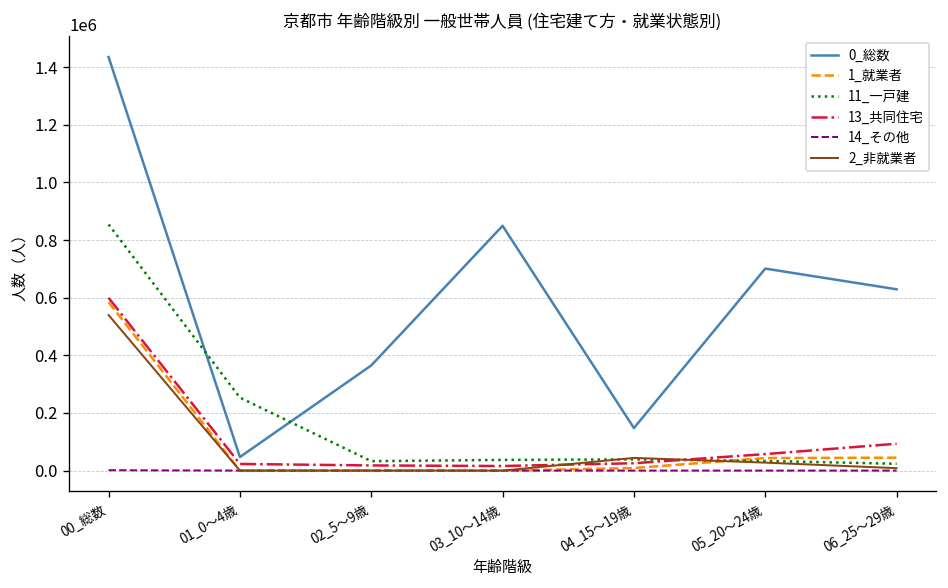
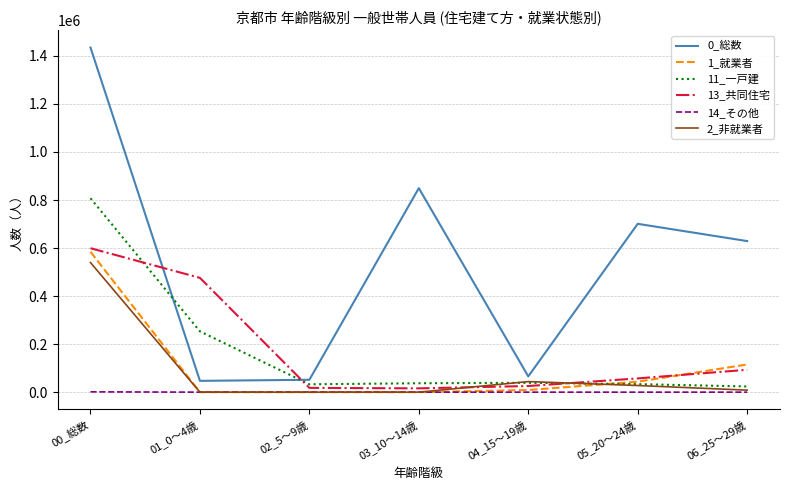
  {
    "0_総数": {
      "00_総数": 1430000,
      "01_0～4歳": 50000,
-     "02_5～9歳": 360000,
+     "02_5～9歳": 50000,
      "03_10～14歳": 850000,
-     "04_15～19歳": 150000,
+     "04_15～19歳": 70000,
      "05_20～24歳": 700000,
      "06_25～29歳": 630000
    },
    "1_就業者": {
      "00_総数": 580000,
-     "06_25～29歳": 40000
+     "06_25～29歳": 120000
    },
    "11_一戸建": {
-     "00_総数": 850000,
+     "00_総数": 810000,
      "01_0～4歳": 250000,
      "02_5～9歳": 30000,
      "03_10～14歳": 40000,
      "06_25～29歳": 20000
    },
    "13_共同住宅": {
      "00_総数": 600000,
-     "01_0～4歳": 20000,
+     "01_0～4歳": 480000,
      "02_5～9歳": 20000,
      "03_10～14歳": 20000,
      "04_15～19歳": 30000,
      "05_20～24歳": 60000,
      "06_25～29歳": 90000
    },
    "14_その他": {
      "00_総数": 0,
      "05_20～24歳": 0
    },
    "2_非就業者": {
      "00_総数": 540000
    }
  }
